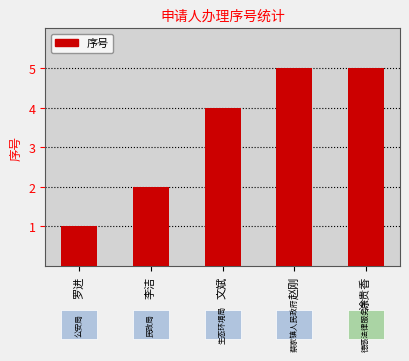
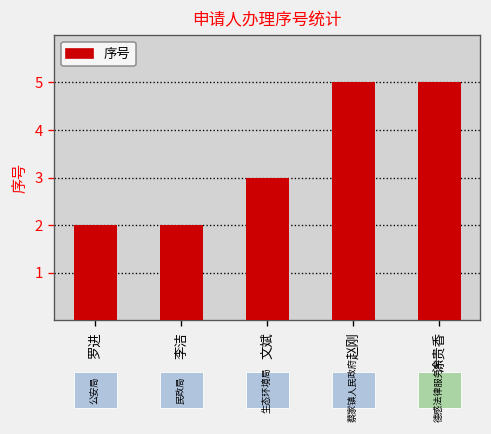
  {
-   "罗进": 1,
+   "罗进": 2,
    "李洁": 2,
-   "文斌": 4,
+   "文斌": 3,
    "赵刚": 5,
    "涂贵香": 5
  }
